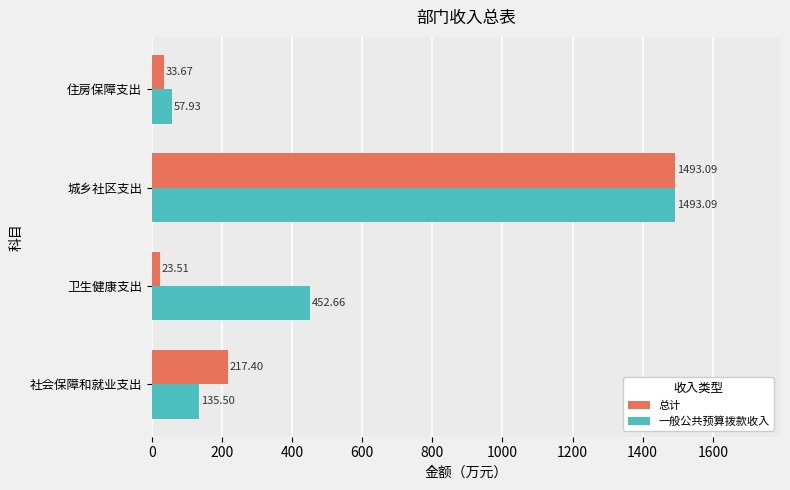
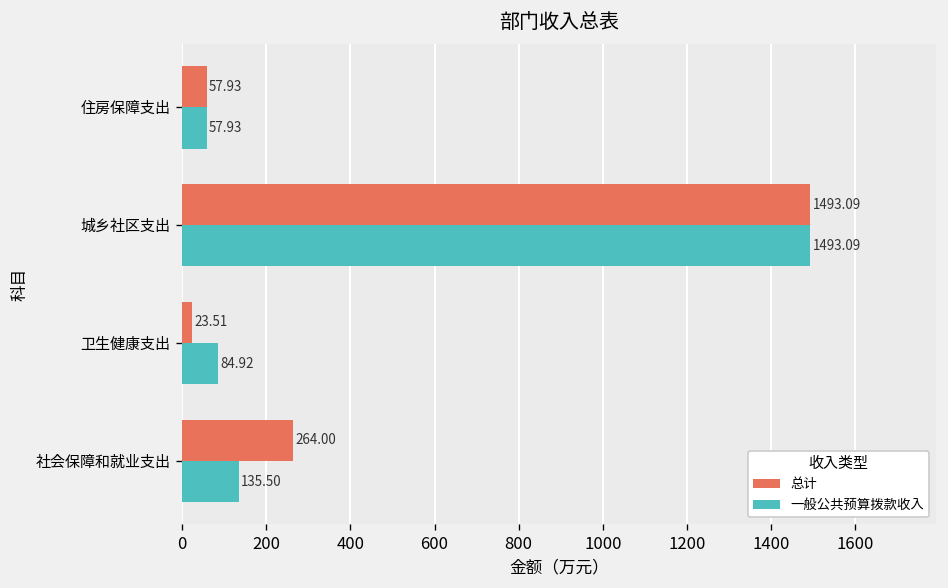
  {
    "总计": {
-     "住房保障支出": 33.67,
+     "住房保障支出": 57.93,
      "城乡社区支出": 1493.09,
      "卫生健康支出": 23.51,
-     "社会保障和就业支出": 217.40
+     "社会保障和就业支出": 264.00
    },
    "一般公共预算拨款收入": {
      "住房保障支出": 57.93,
      "城乡社区支出": 1493.09,
-     "卫生健康支出": 452.66,
+     "卫生健康支出": 84.92,
      "社会保障和就业支出": 135.50
    }
  }
